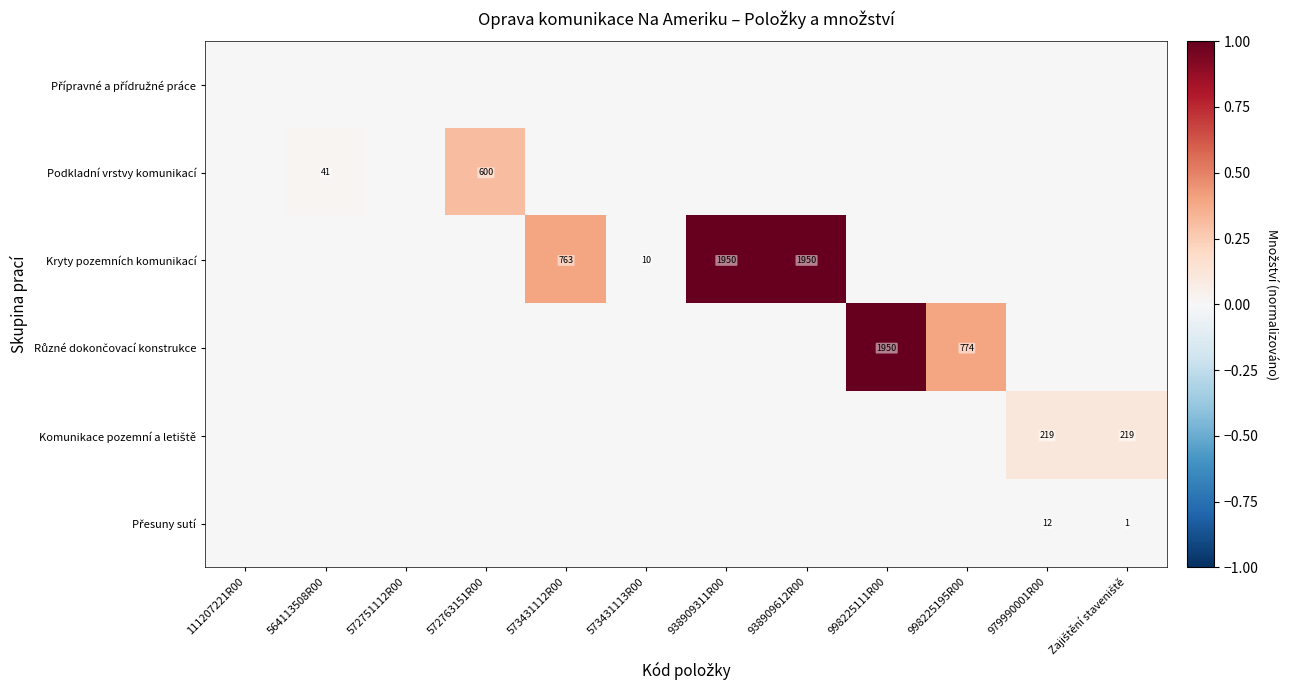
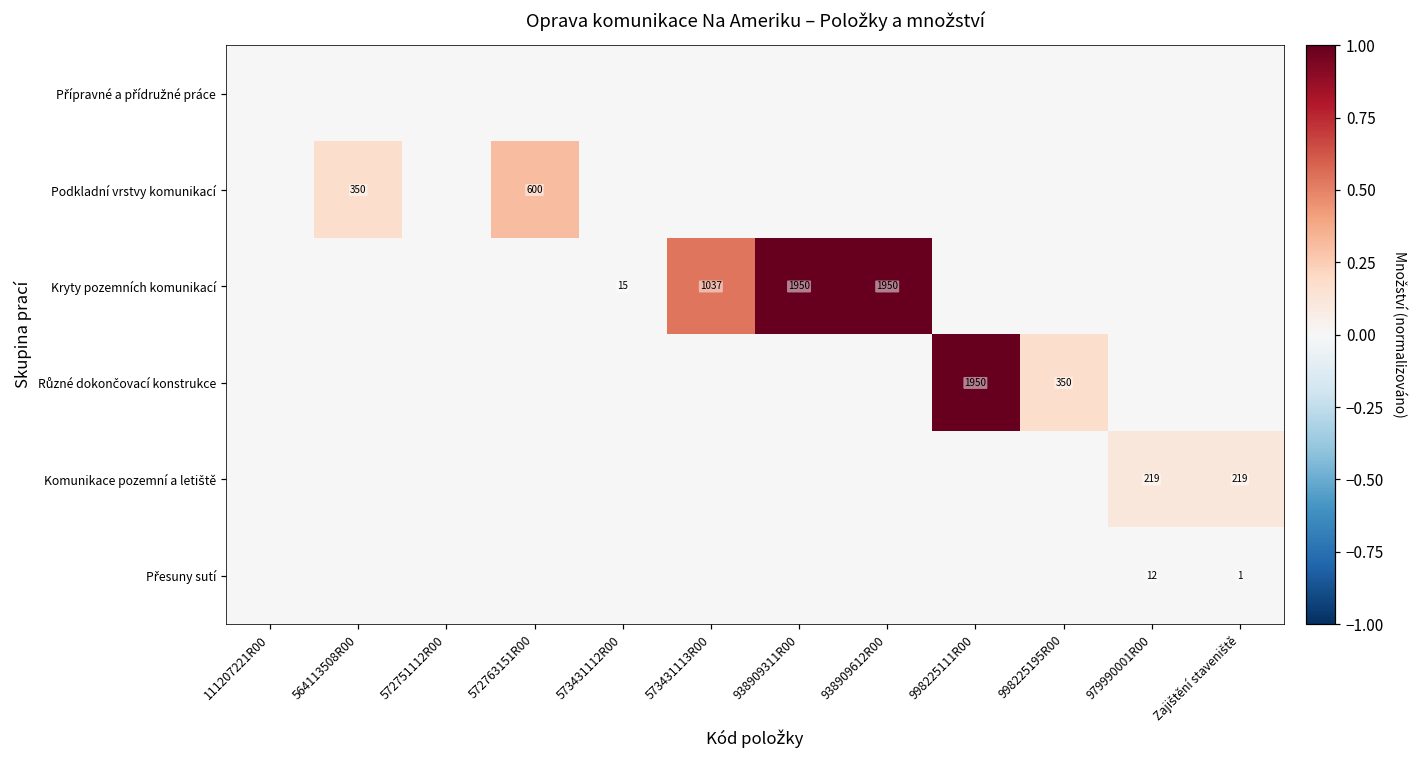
  {
    "Podkladní vrstvy komunikací": {
-     "564113508R00": 41
+     "564113508R00": 350
    },
    "Kryty pozemních komunikací": {
-     "573431112R00": 763,
-     "573431113R00": 10
+     "573431112R00": 15,
+     "573431113R00": 1037
    },
    "Různé dokončovací konstrukce": {
-     "998225195R00": 774
+     "998225195R00": 350
    }
  }
